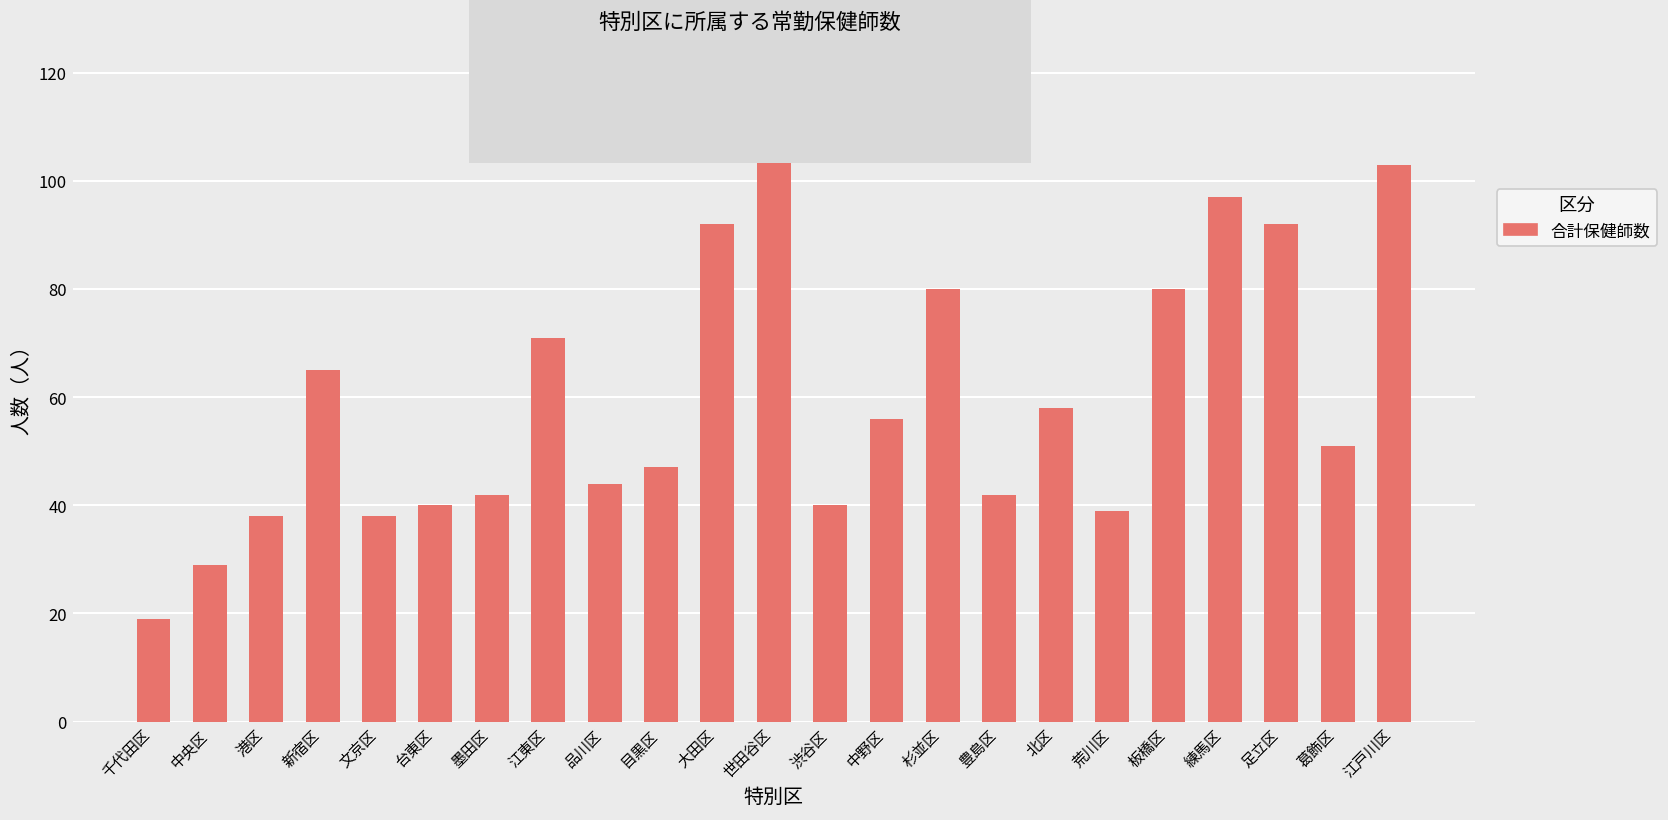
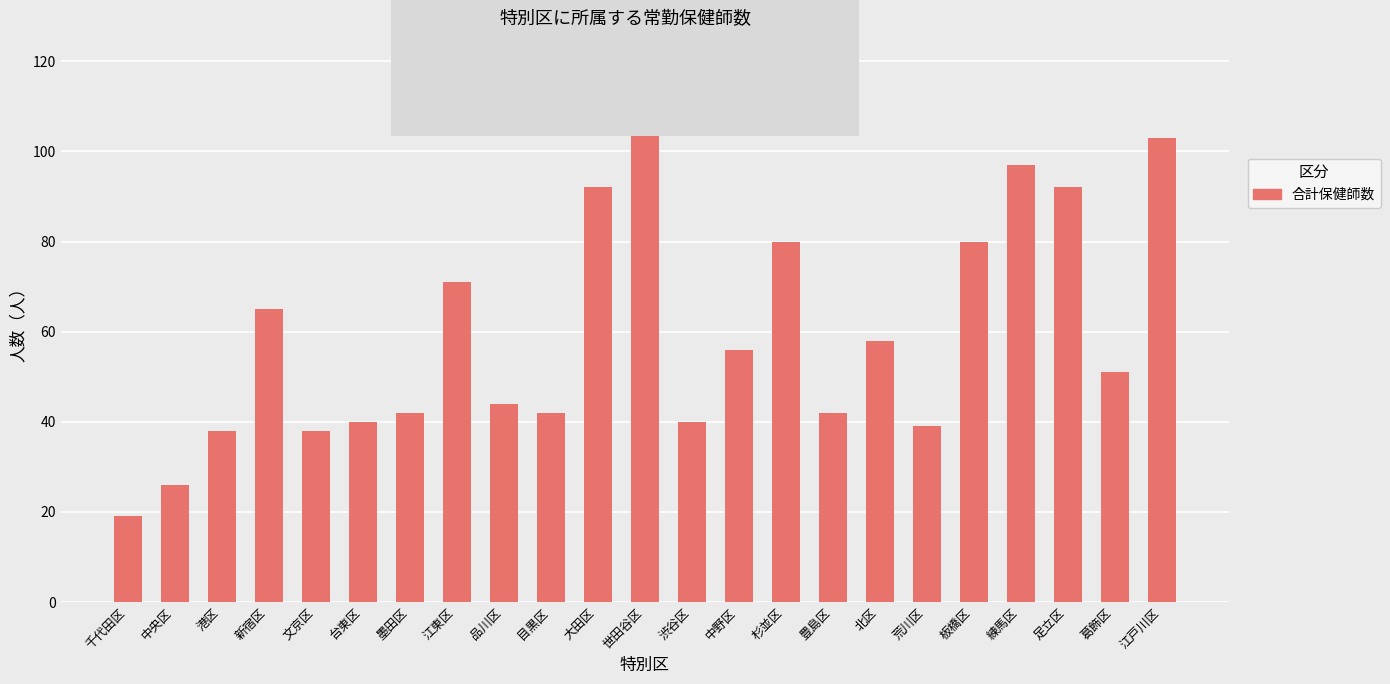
  {
    "千代田区": 19,
-   "中央区": 29,
+   "中央区": 26,
    "港区": 38,
    "新宿区": 65,
    "文京区": 38,
    "台東区": 40,
    "墨田区": 42,
    "江東区": 71,
    "品川区": 44,
-   "目黒区": 47,
+   "目黒区": 42,
    "大田区": 92,
    "世田谷区": 119,
    "渋谷区": 40,
    "中野区": 56,
    "杉並区": 80,
    "豊島区": 42,
    "北区": 58,
    "荒川区": 39,
    "板橋区": 80,
    "練馬区": 97,
    "足立区": 92,
    "葛飾区": 51,
    "江戸川区": 103
  }
